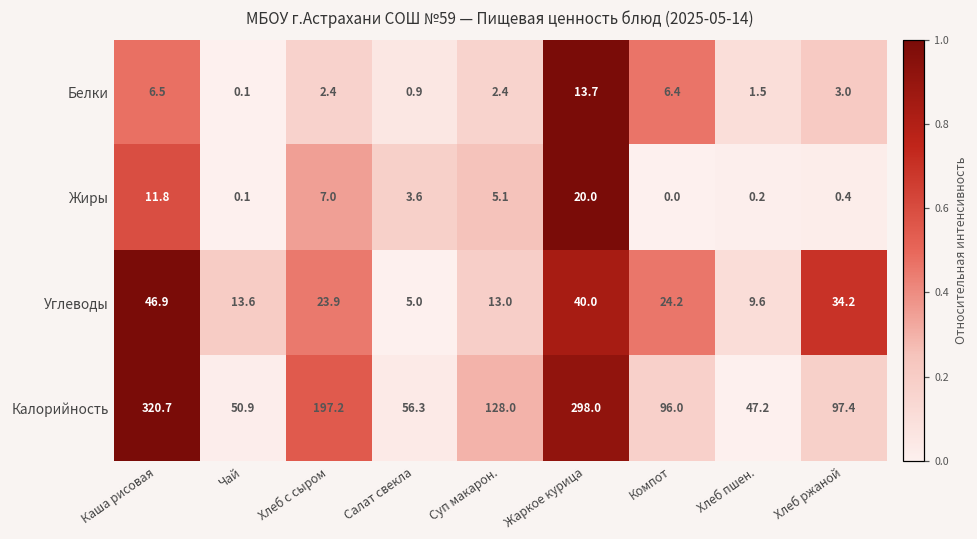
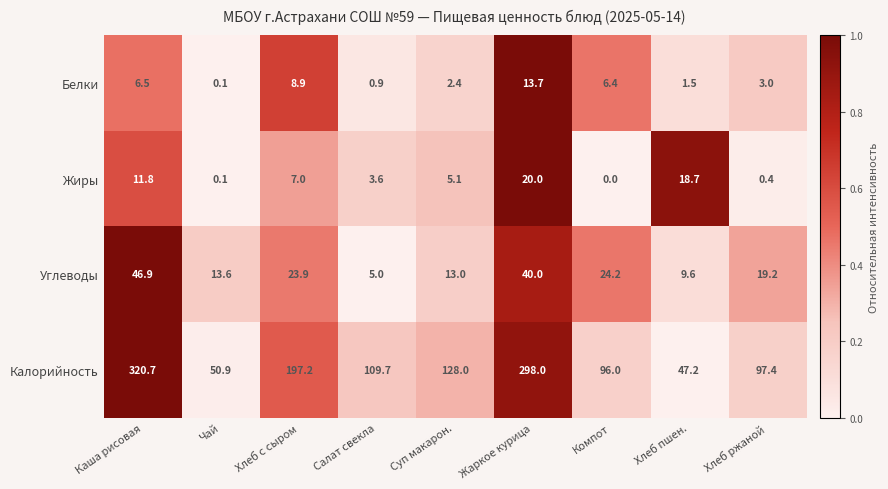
  {
    "Белки": {
      "Каша рисовая": 6.5,
      "Чай": 0.1,
-     "Хлеб с сыром": 2.4,
+     "Хлеб с сыром": 8.9,
      "Салат свекла": 0.9,
      "Суп макарон.": 2.4,
      "Жаркое курица": 13.7,
      "Компот": 6.4,
      "Хлеб пшен.": 1.5,
      "Хлеб ржаной": 3.0
    },
    "Жиры": {
      "Каша рисовая": 11.8,
      "Чай": 0.1,
      "Хлеб с сыром": 7.0,
      "Салат свекла": 3.6,
      "Суп макарон.": 5.1,
      "Жаркое курица": 20.0,
      "Компот": 0.0,
-     "Хлеб пшен.": 0.2,
+     "Хлеб пшен.": 18.7,
      "Хлеб ржаной": 0.4
    },
    "Углеводы": {
      "Каша рисовая": 46.9,
      "Чай": 13.6,
      "Хлеб с сыром": 23.9,
      "Салат свекла": 5.0,
      "Суп макарон.": 13.0,
      "Жаркое курица": 40.0,
      "Компот": 24.2,
      "Хлеб пшен.": 9.6,
-     "Хлеб ржаной": 34.2
+     "Хлеб ржаной": 19.2
    },
    "Калорийность": {
      "Каша рисовая": 320.7,
      "Чай": 50.9,
      "Хлеб с сыром": 197.2,
-     "Салат свекла": 56.3,
+     "Салат свекла": 109.7,
      "Суп макарон.": 128.0,
      "Жаркое курица": 298.0,
      "Компот": 96.0,
      "Хлеб пшен.": 47.2,
      "Хлеб ржаной": 97.4
    }
  }
